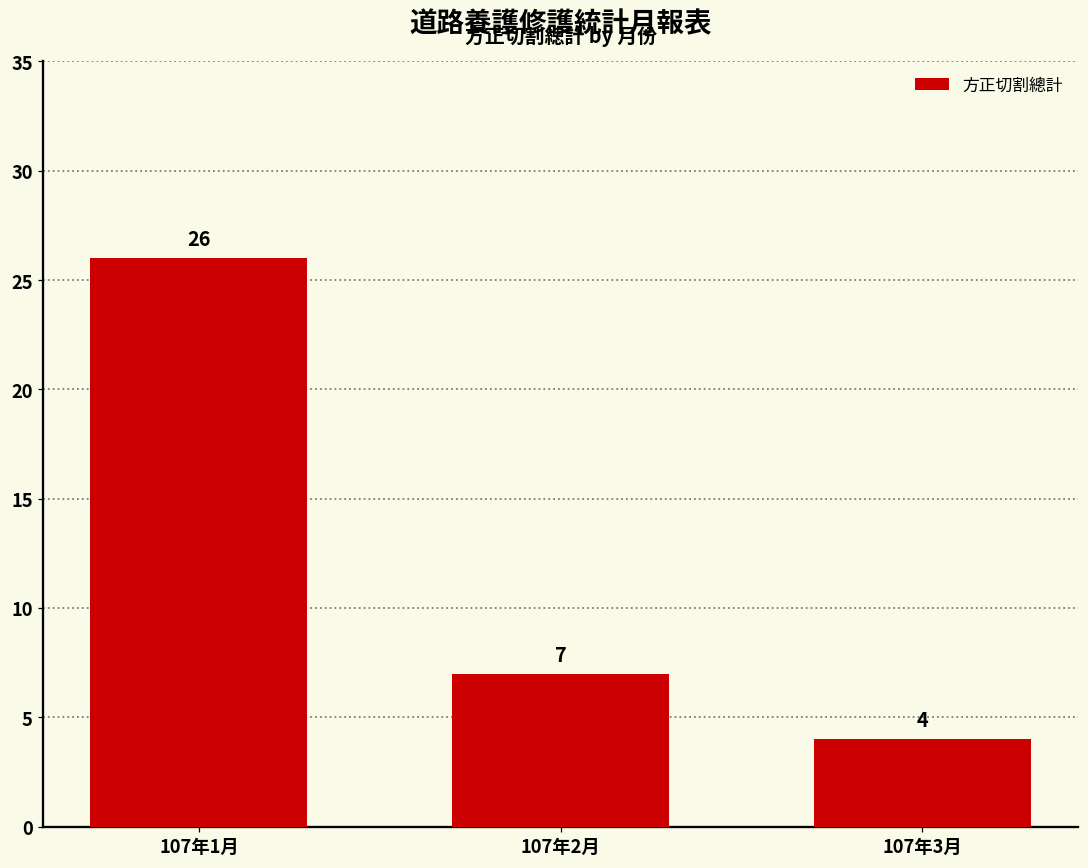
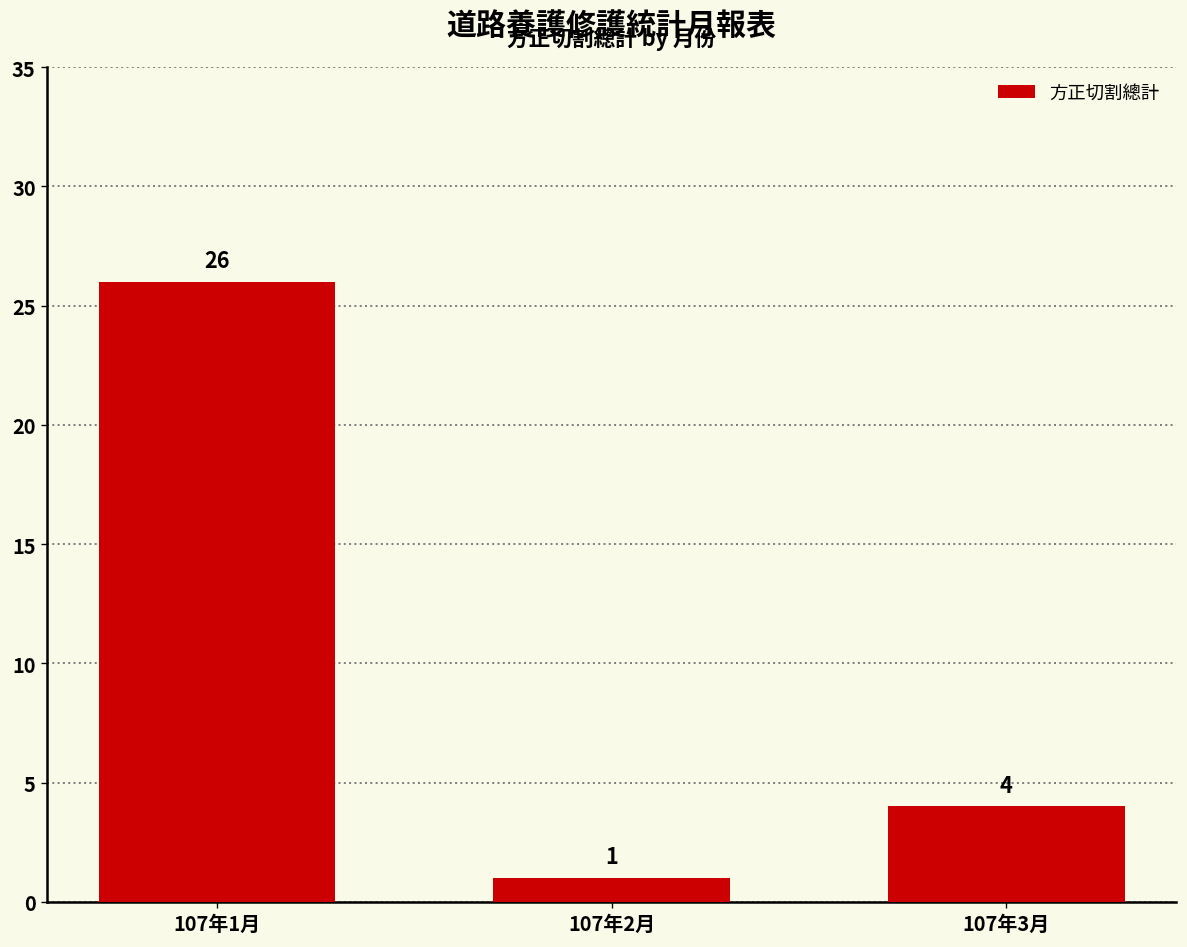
  {
    "107年1月": 26,
-   "107年2月": 7,
+   "107年2月": 1,
    "107年3月": 4
  }
